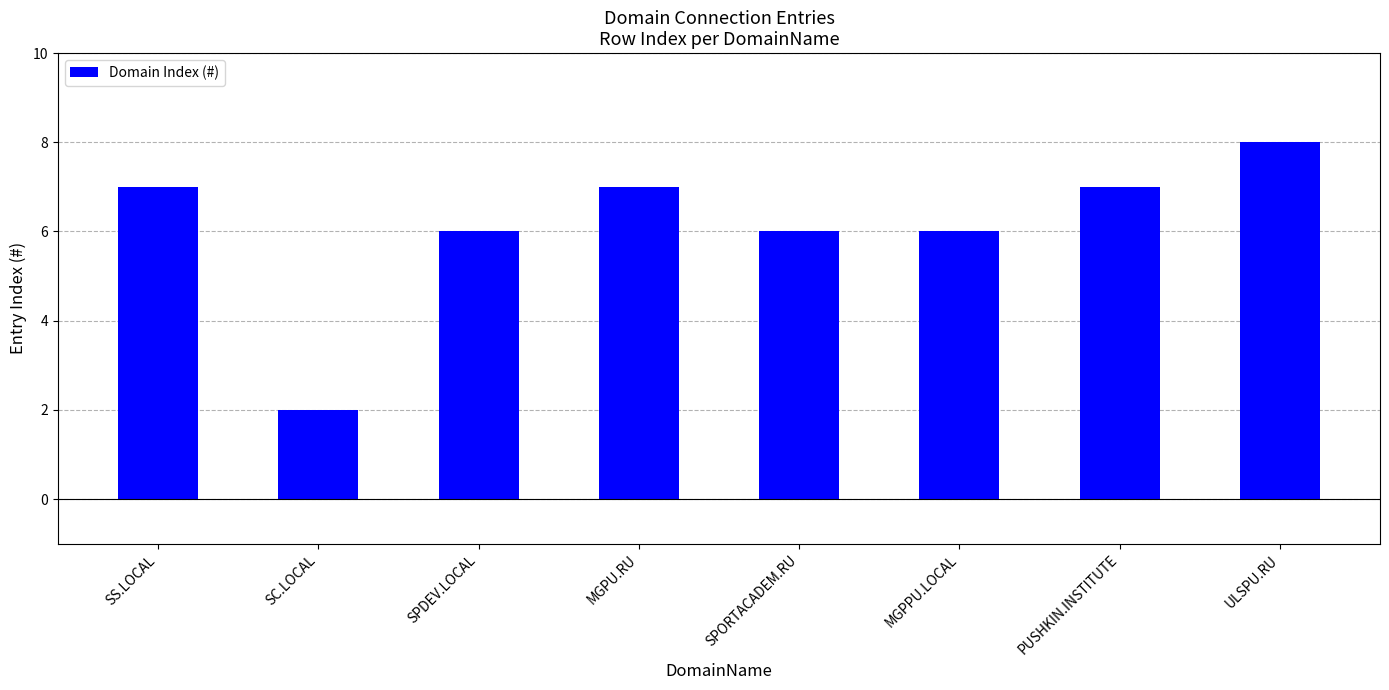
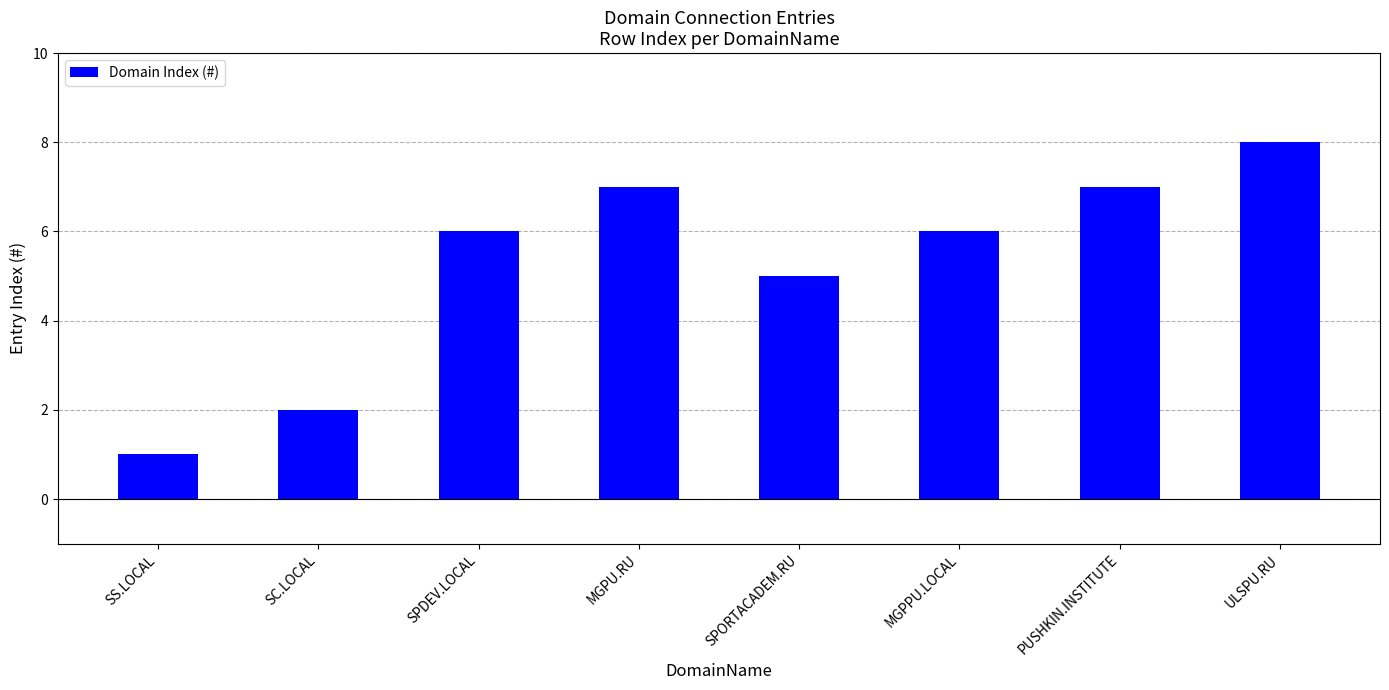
  {
-   "SS.LOCAL": 7,
+   "SS.LOCAL": 1,
    "SC.LOCAL": 2,
    "SPDEV.LOCAL": 6,
    "MGPU.RU": 7,
-   "SPORTACADEM.RU": 6,
+   "SPORTACADEM.RU": 5,
    "MGPPU.LOCAL": 6,
    "PUSHKIN.INSTITUTE": 7,
    "ULSPU.RU": 8
  }
